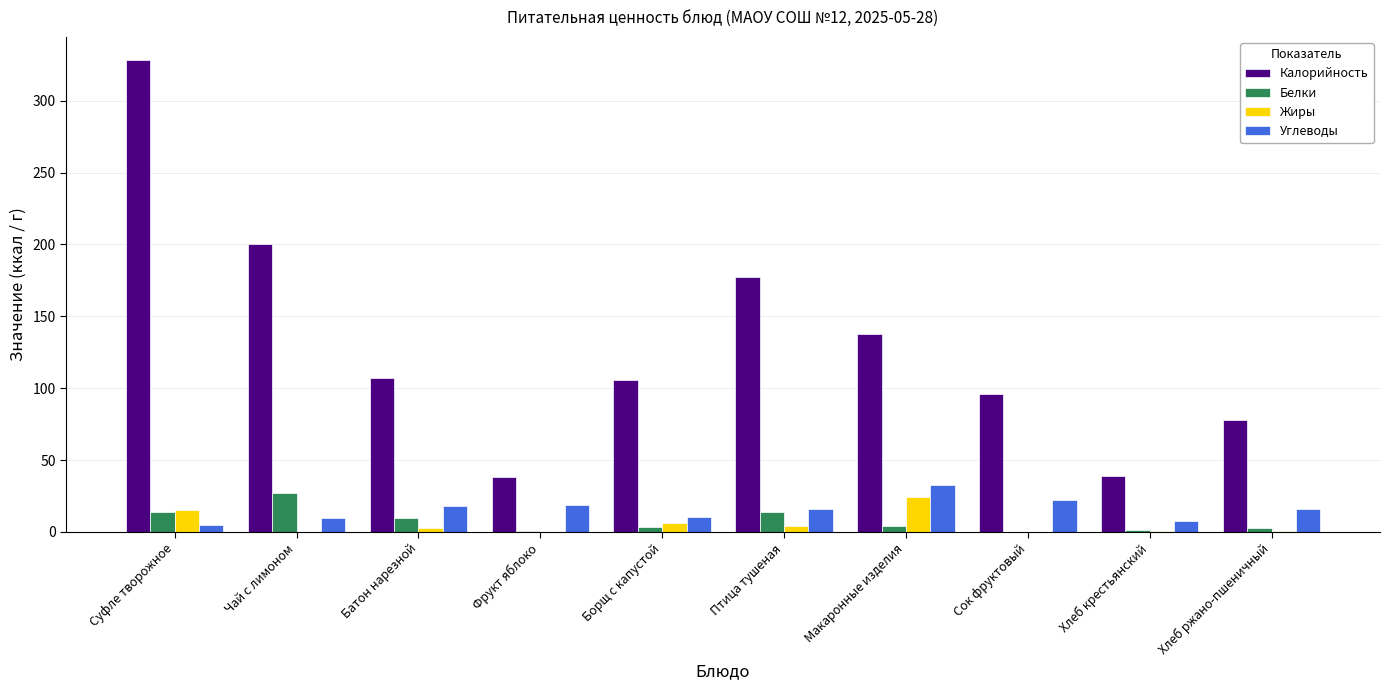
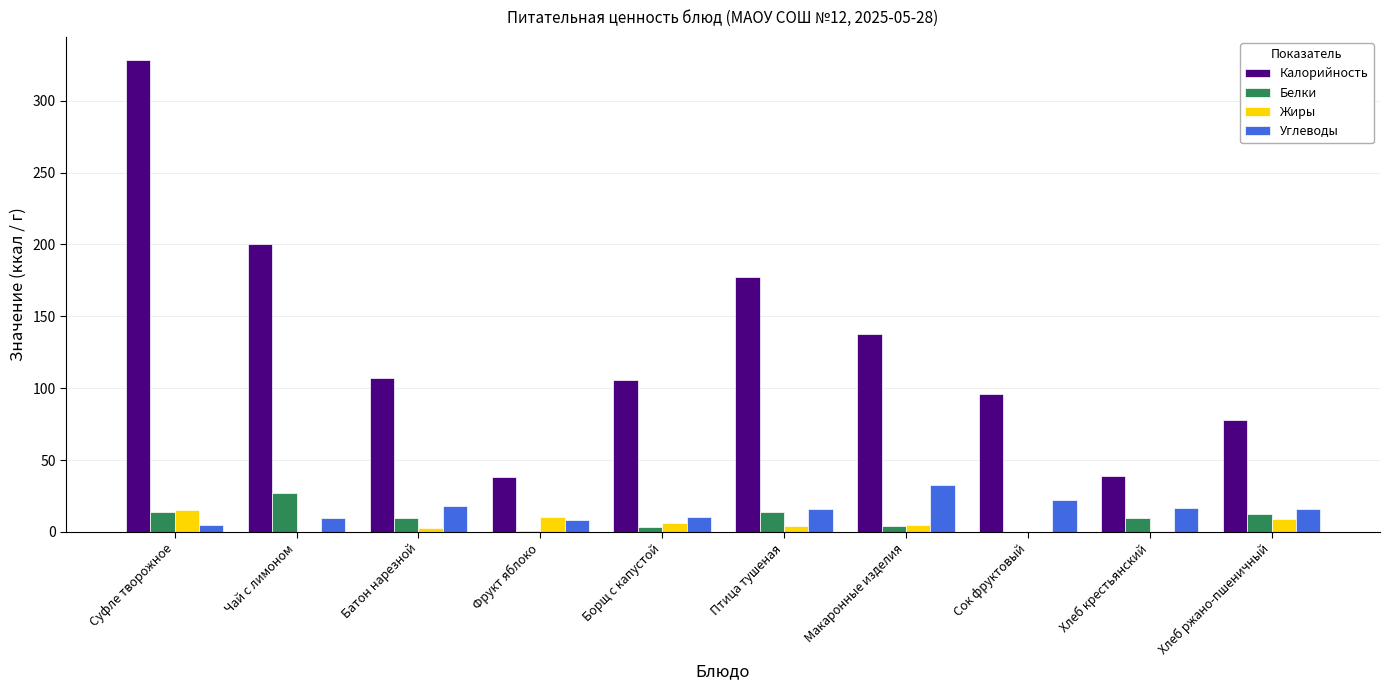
  {
    "Калорийность": {
      "Суфле творожное": 328,
      "Чай с лимоном": 200,
      "Батон нарезной": 107,
      "Фрукт яблоко": 38,
      "Борщ с капустой": 106,
      "Птица тушеная": 177,
      "Макаронные изделия": 138,
      "Сок фруктовый": 96,
      "Хлеб крестьянский": 39,
      "Хлеб ржано-пшеничный": 78
    },
    "Белки": {
      "Суфле творожное": 14,
      "Чай с лимоном": 27,
      "Батон нарезной": 10,
      "Борщ с капустой": 3,
      "Птица тушеная": 14,
      "Макаронные изделия": 4,
-     "Хлеб крестьянский": 1,
-     "Хлеб ржано-пшеничный": 3
+     "Хлеб крестьянский": 10,
+     "Хлеб ржано-пшеничный": 12
    },
    "Жиры": {
      "Суфле творожное": 15,
      "Батон нарезной": 3,
-     "Фрукт яблоко": 0,
+     "Фрукт яблоко": 10,
      "Борщ с капустой": 6,
      "Птица тушеная": 4,
-     "Макаронные изделия": 25,
+     "Макаронные изделия": 5,
      "Сок фруктовый": 0,
-     "Хлеб ржано-пшеничный": 0
+     "Хлеб ржано-пшеничный": 9
    },
    "Углеводы": {
      "Суфле творожное": 5,
      "Чай с лимоном": 10,
      "Батон нарезной": 18,
-     "Фрукт яблоко": 19,
+     "Фрукт яблоко": 8,
      "Борщ с капустой": 10,
      "Птица тушеная": 16,
      "Макаронные изделия": 33,
      "Сок фруктовый": 22,
-     "Хлеб крестьянский": 8,
+     "Хлеб крестьянский": 16,
      "Хлеб ржано-пшеничный": 16
    }
  }
